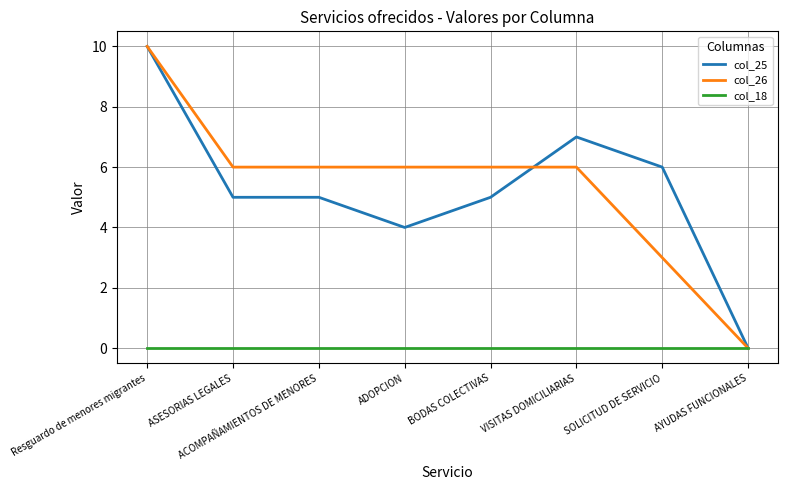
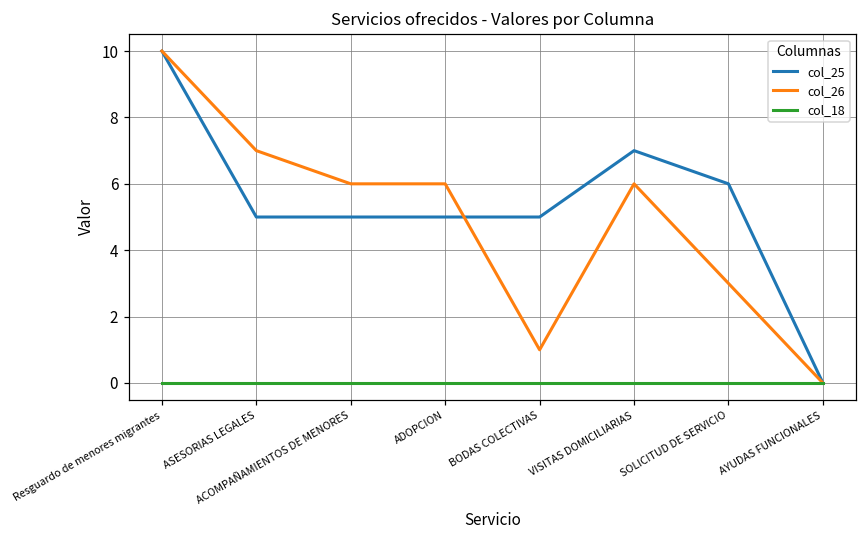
  {
    "col_25": {
      "ASESORIAS LEGALES": 5,
      "ACOMPAÑAMIENTOS DE MENORES": 5,
-     "ADOPCION": 4,
+     "ADOPCION": 5,
      "BODAS COLECTIVAS": 5,
      "VISITAS DOMICILIARIAS": 7,
      "SOLICITUD DE SERVICIO": 6
    },
    "col_26": {
-     "ASESORIAS LEGALES": 6,
+     "ASESORIAS LEGALES": 7,
      "ACOMPAÑAMIENTOS DE MENORES": 6,
      "ADOPCION": 6,
-     "BODAS COLECTIVAS": 6,
+     "BODAS COLECTIVAS": 1,
      "VISITAS DOMICILIARIAS": 6,
      "SOLICITUD DE SERVICIO": 3
    },
    "col_18": {
      "Resguardo de menores migrantes": 0,
      "ASESORIAS LEGALES": 0,
      "ACOMPAÑAMIENTOS DE MENORES": 0,
      "ADOPCION": 0,
      "BODAS COLECTIVAS": 0,
      "VISITAS DOMICILIARIAS": 0,
      "SOLICITUD DE SERVICIO": 0
    }
  }
